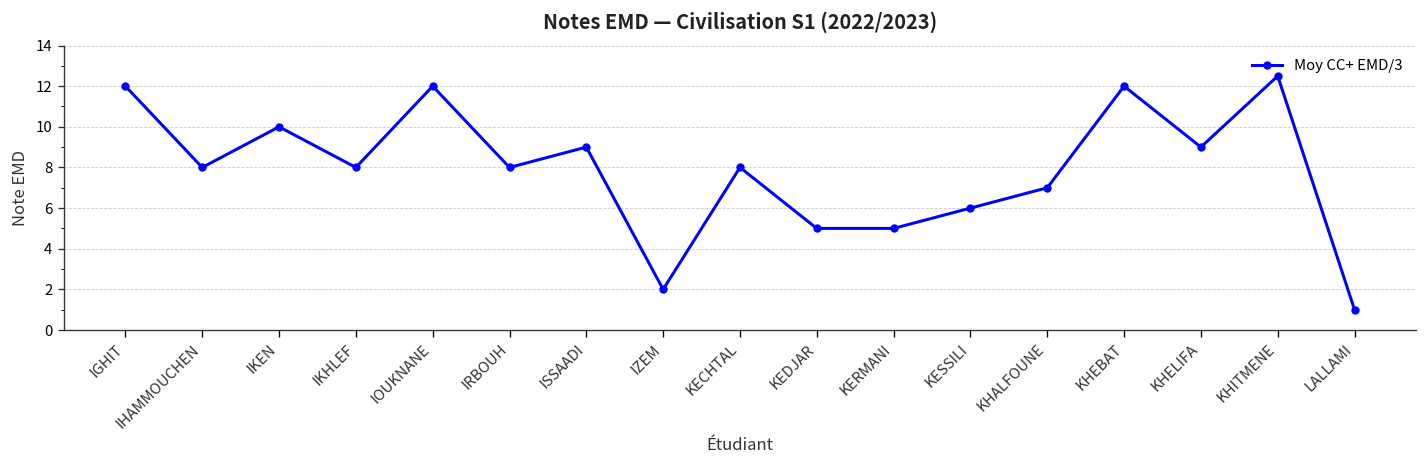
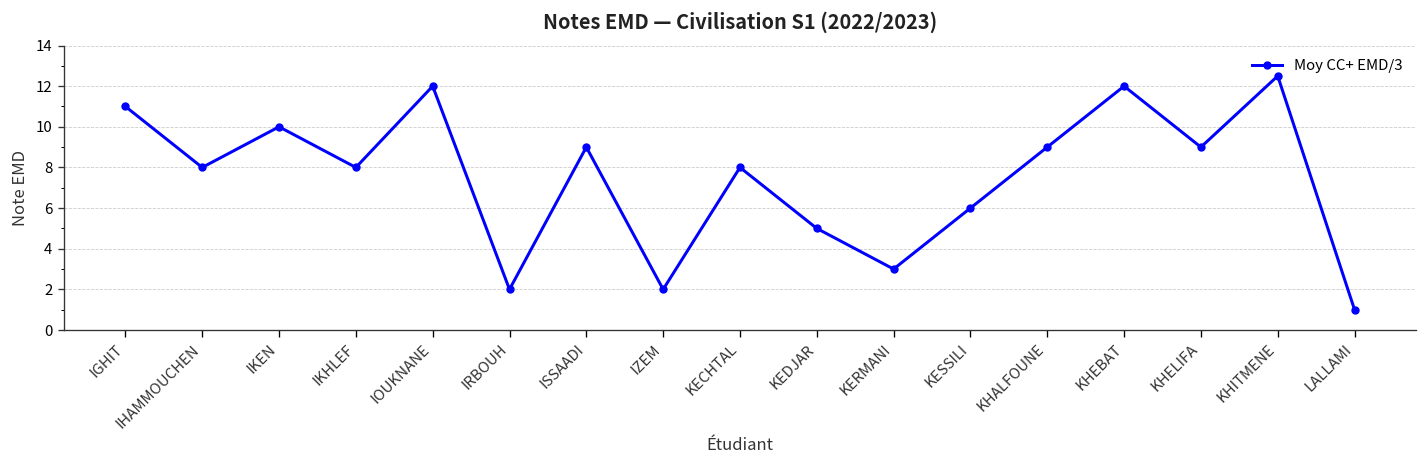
  {
-   "IGHIT": 12,
+   "IGHIT": 11,
    "IHAMMOUCHEN": 8,
    "IKEN": 10,
    "IKHLEF": 8,
    "IOUKNANE": 12,
-   "IRBOUH": 8,
+   "IRBOUH": 2,
    "ISSAADI": 9,
    "IZEM": 2,
    "KECHTAL": 8,
    "KEDJAR": 5,
-   "KERMANI": 5,
+   "KERMANI": 3,
    "KESSILI": 6,
-   "KHALFOUNE": 7,
+   "KHALFOUNE": 9,
    "KHEBAT": 12,
    "KHELIFA": 9,
    "KHITMENE": 12.5,
    "LALLAMI": 1
  }
